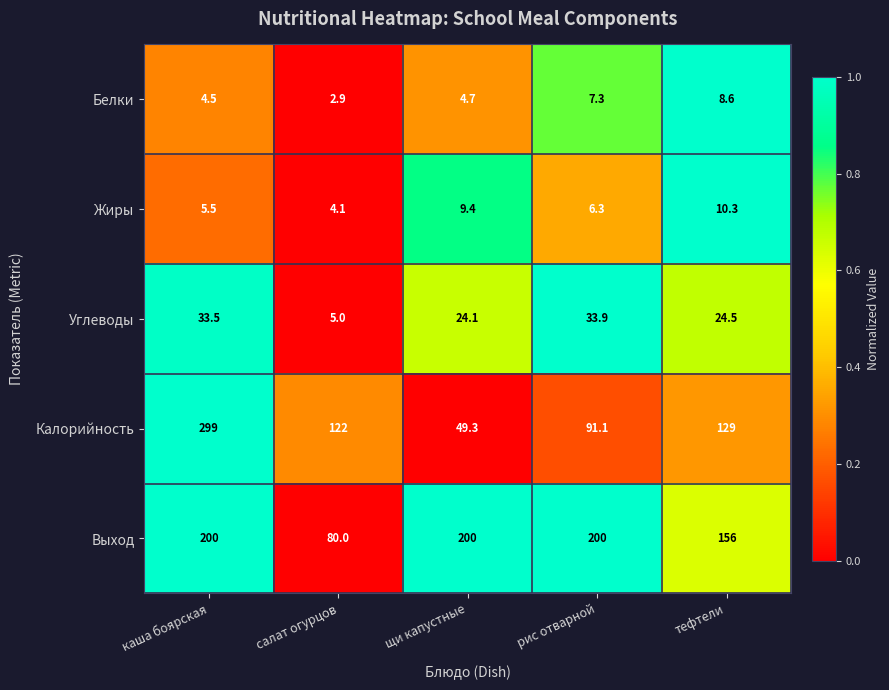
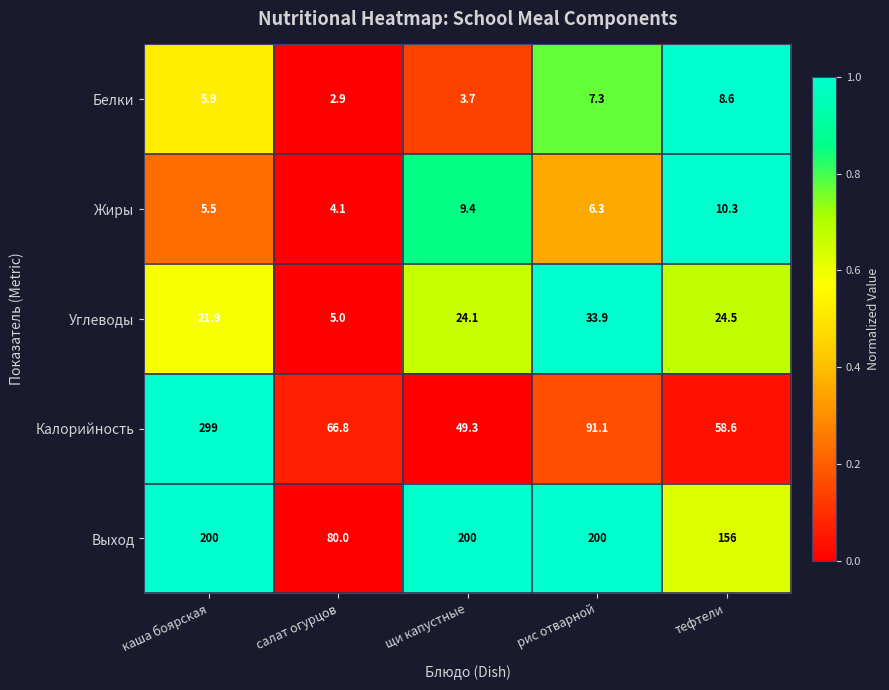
  {
    "Белки": {
-     "каша боярская": 4.5,
+     "каша боярская": 5.9,
      "салат огурцов": 2.9,
-     "щи капустные": 4.7,
+     "щи капустные": 3.7,
      "рис отварной": 7.3,
      "тефтели": 8.6
    },
    "Жиры": {
      "каша боярская": 5.5,
      "салат огурцов": 4.1,
      "щи капустные": 9.4,
      "рис отварной": 6.3,
      "тефтели": 10.3
    },
    "Углеводы": {
-     "каша боярская": 33.5,
+     "каша боярская": 21.9,
      "салат огурцов": 5.0,
      "щи капустные": 24.1,
      "рис отварной": 33.9,
      "тефтели": 24.5
    },
    "Калорийность": {
      "каша боярская": 299,
-     "салат огурцов": 122,
+     "салат огурцов": 66.8,
      "щи капустные": 49.3,
      "рис отварной": 91.1,
-     "тефтели": 129
+     "тефтели": 58.6
    },
    "Выход": {
      "каша боярская": 200,
      "салат огурцов": 80.0,
      "щи капустные": 200,
      "рис отварной": 200,
      "тефтели": 156
    }
  }
